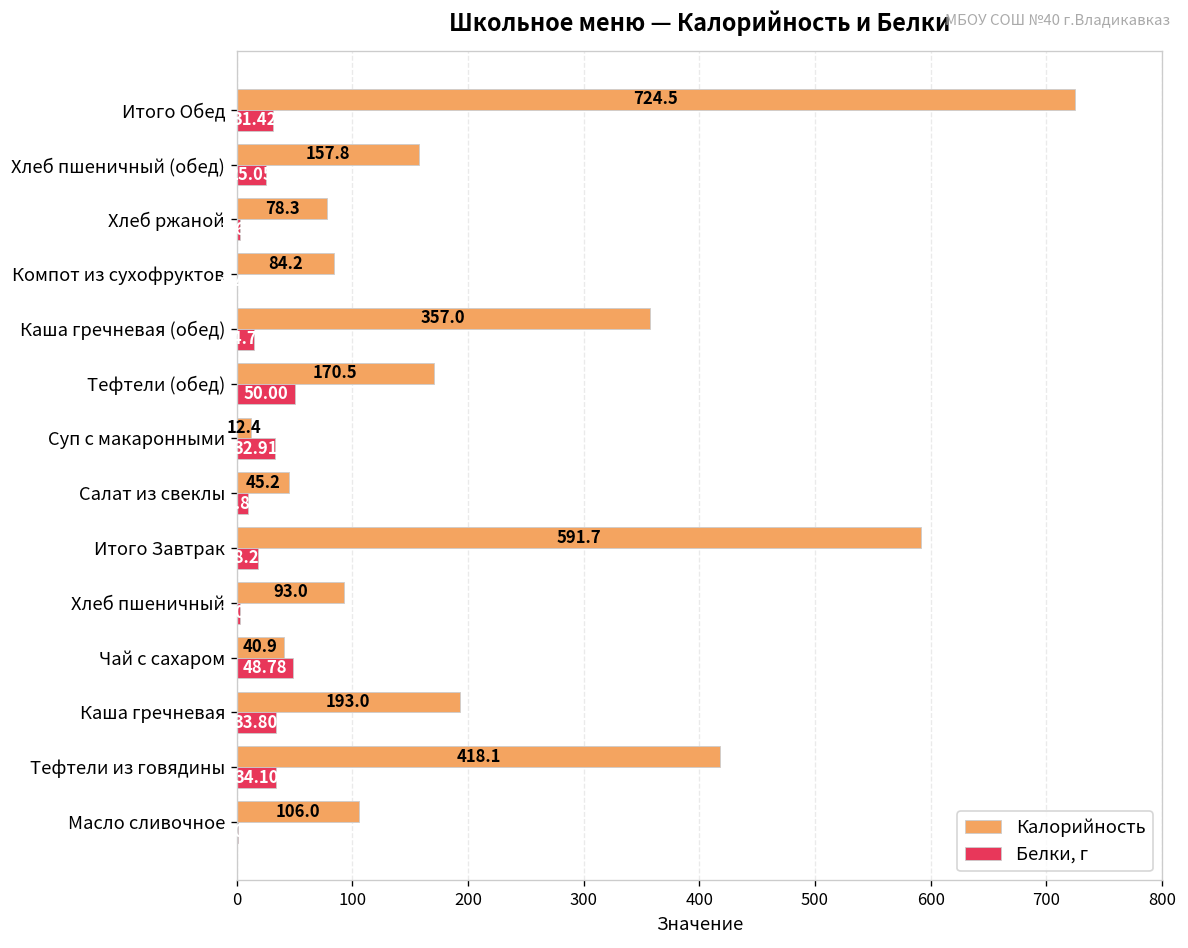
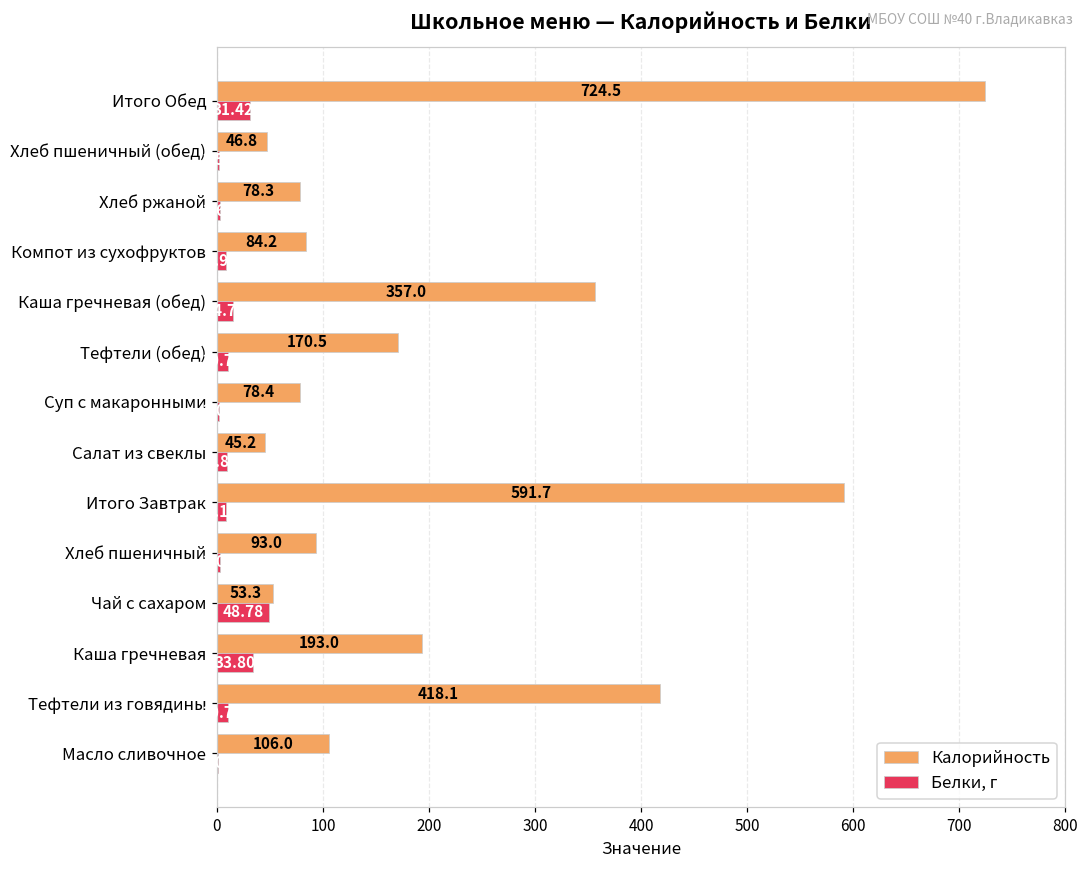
  {
    "Калорийность": {
      "Итого Обед": 724.5,
-     "Хлеб пшеничный (обед)": 157.8,
+     "Хлеб пшеничный (обед)": 46.8,
      "Хлеб ржаной": 78.3,
      "Компот из сухофруктов": 84.2,
      "Каша гречневая (обед)": 357.0,
      "Тефтели (обед)": 170.5,
-     "Суп с макаронными": 12.4,
+     "Суп с макаронными": 78.4,
      "Салат из свеклы": 45.2,
      "Итого Завтрак": 591.7,
      "Хлеб пшеничный": 93.0,
-     "Чай с сахаром": 40.9,
+     "Чай с сахаром": 53.3,
      "Каша гречневая": 193.0,
      "Тефтели из говядины": 418.1,
      "Масло сливочное": 106.0
    },
    "Белки, г": {
-     "Хлеб пшеничный (обед)": 30,
+     "Хлеб пшеничный (обед)": 0,
      "Хлеб ржаной": 0,
-     "Компот из сухофруктов": 0,
+     "Компот из сухофруктов": 10,
      "Каша гречневая (обед)": 10,
-     "Тефтели (обед)": 50,
-     "Суп с макаронными": 30,
+     "Тефтели (обед)": 10,
+     "Суп с макаронными": 0,
      "Салат из свеклы": 10,
-     "Итого Завтрак": 20,
+     "Итого Завтрак": 10,
      "Хлеб пшеничный": 0,
-     "Тефтели из говядины": 30
+     "Тефтели из говядины": 10
    }
  }
